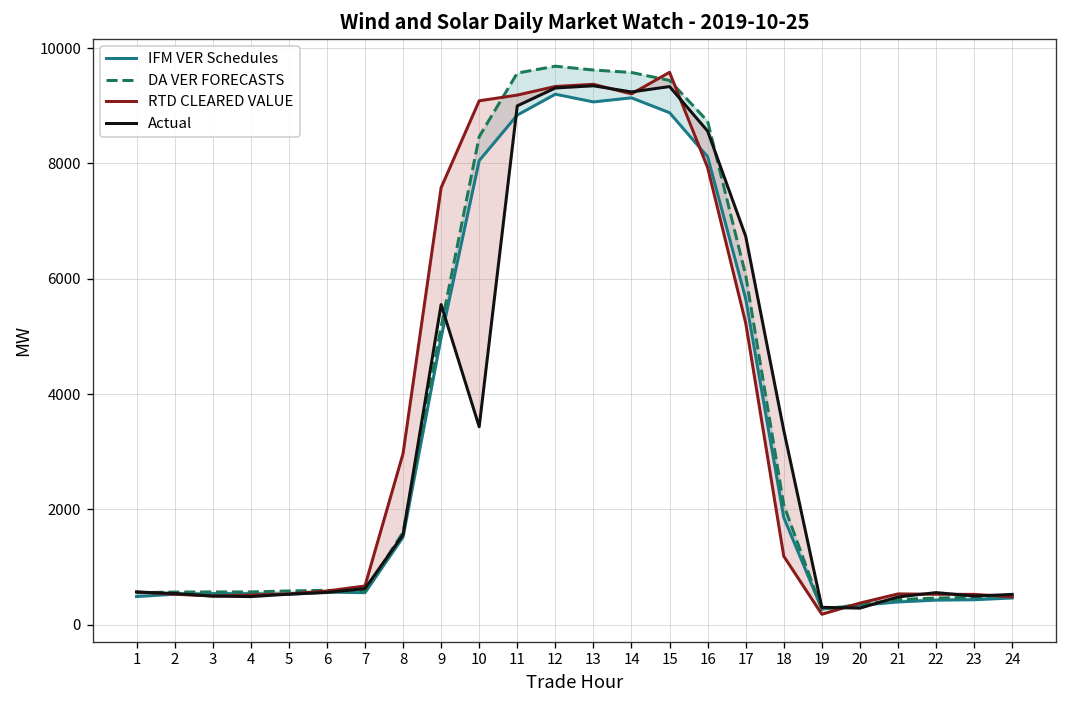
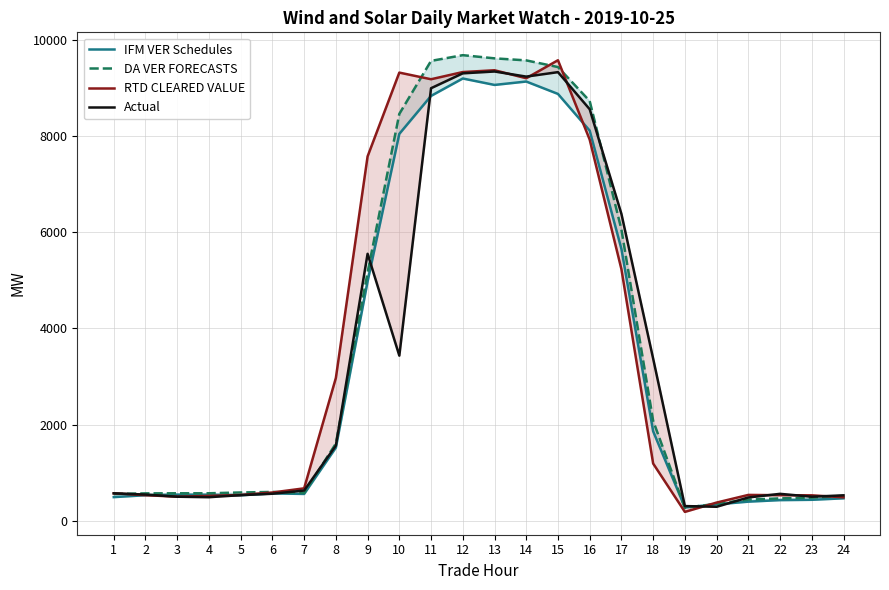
  {
    "RTD CLEARED VALUE": {
-     "10": 9100,
+     "10": 9300,
      "16": 7900,
      "17": 5200,
      "18": 1200,
      "19": 200
    },
    "Actual": {
      "9": 5600,
      "10": 3400,
      "11": 9000,
      "15": 9300,
-     "17": 6700
+     "17": 6400
    }
  }
